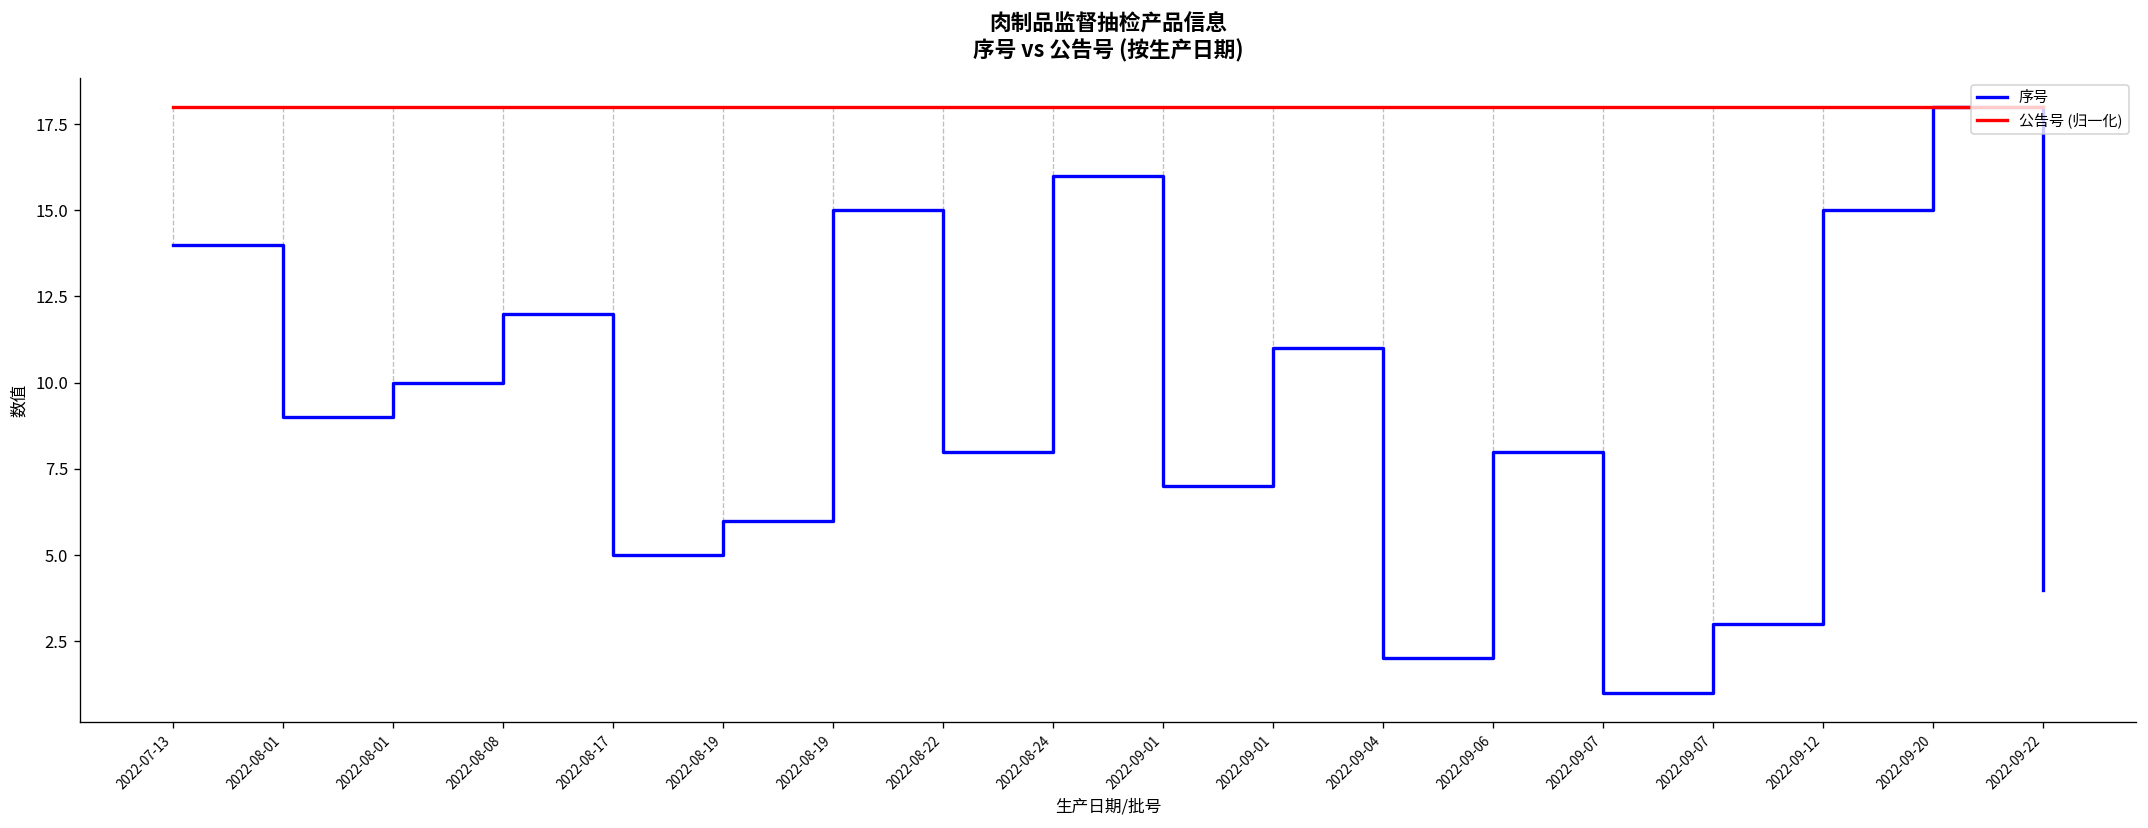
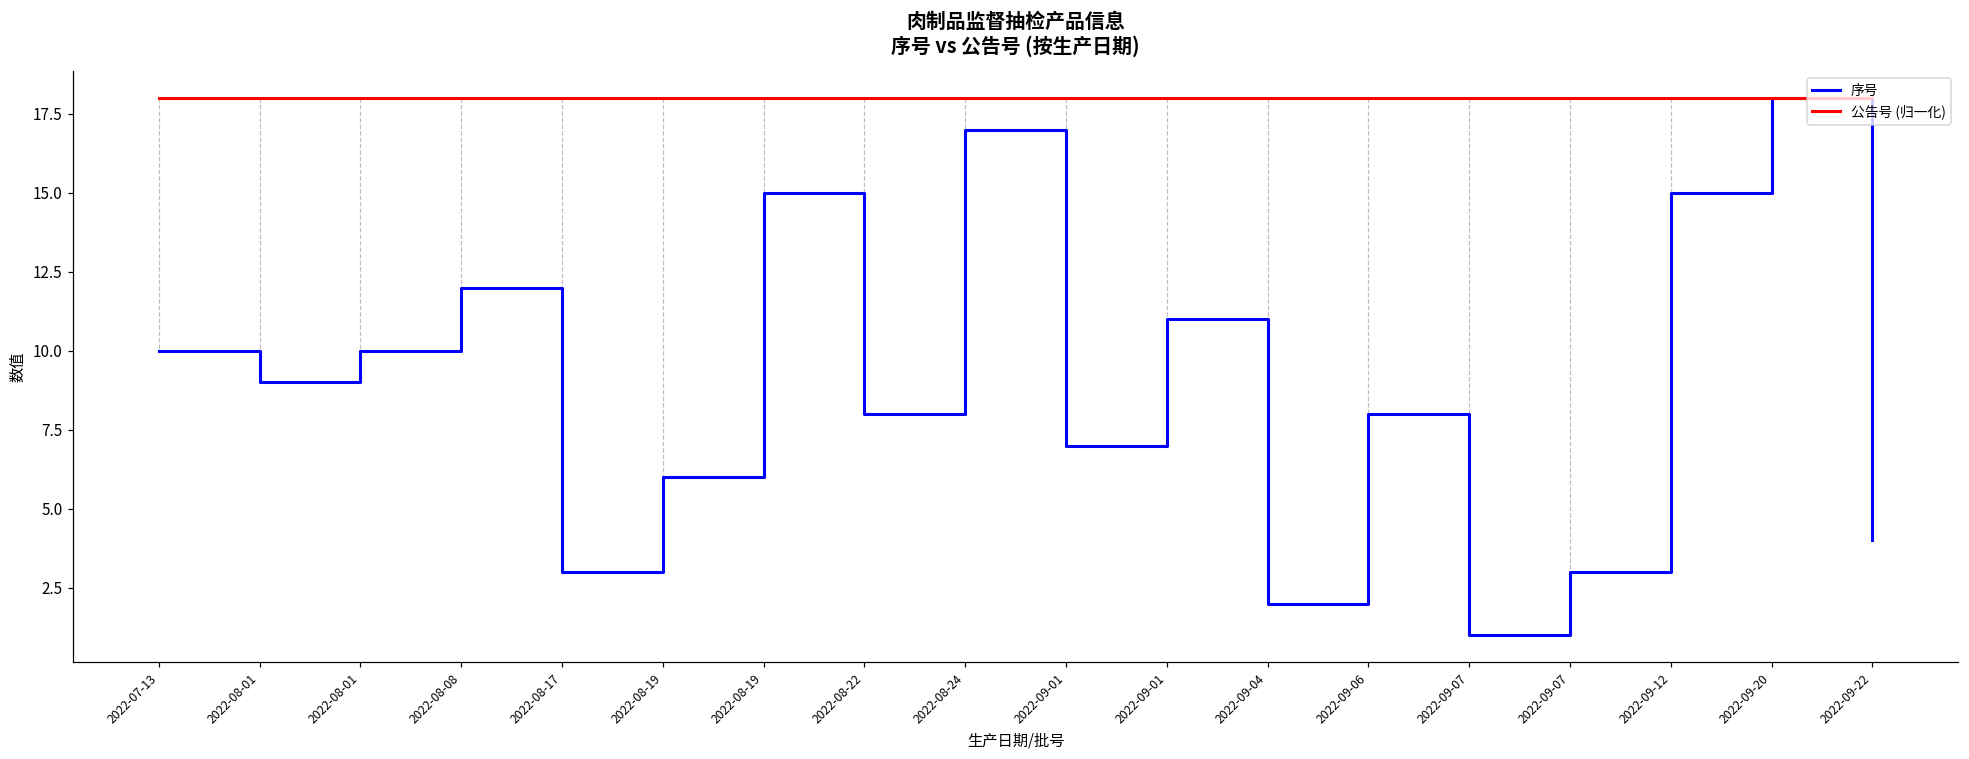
  {
    "序号": {
-     "2022-07-13": 14,
-     "2022-08-17": 5,
-     "2022-08-24": 16
+     "2022-07-13": 10,
+     "2022-08-17": 3,
+     "2022-08-24": 17
    }
  }
